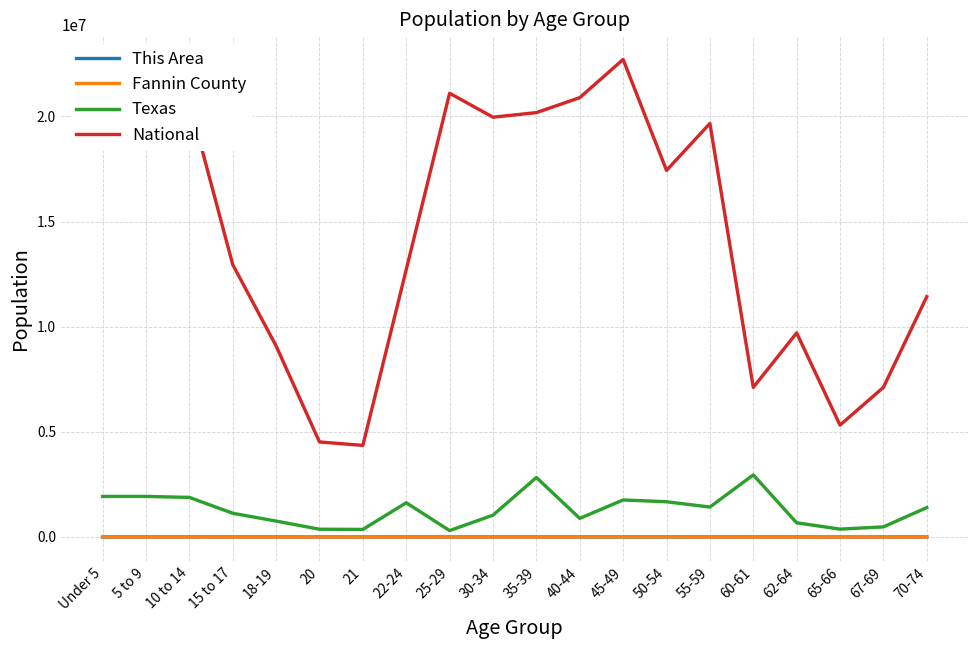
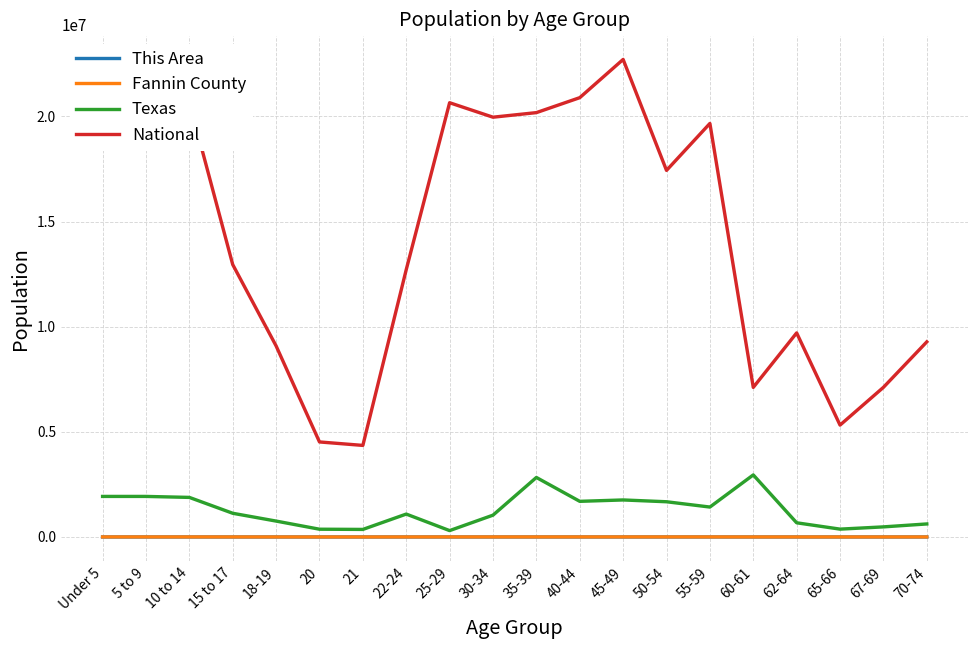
  {
    "Fannin County": {
      "Under 5": 0,
      "5 to 9": 0,
      "10 to 14": 0,
      "15 to 17": 0,
      "18-19": 0,
      "20": 0,
      "21": 0,
      "22-24": 0,
      "25-29": 0,
      "30-34": 0,
      "35-39": 0,
      "40-44": 0,
      "45-49": 0,
      "50-54": 0,
      "55-59": 0,
      "60-61": 0,
      "62-64": 0,
      "65-66": 0,
      "67-69": 0,
      "70-74": 0
    },
    "Texas": {
      "Under 5": 1900000,
      "5 to 9": 1900000,
      "10 to 14": 1900000,
      "15 to 17": 1100000,
      "18-19": 800000,
      "20": 400000,
      "21": 400000,
-     "22-24": 1600000,
+     "22-24": 1100000,
      "25-29": 300000,
      "30-34": 1000000,
      "35-39": 2800000,
-     "40-44": 900000,
+     "40-44": 1700000,
      "45-49": 1800000,
      "50-54": 1700000,
      "55-59": 1400000,
      "60-61": 3000000,
      "62-64": 700000,
      "65-66": 400000,
      "67-69": 500000,
-     "70-74": 1400000
+     "70-74": 600000
    },
    "National": {
      "15 to 17": 13000000,
      "18-19": 9100000,
      "20": 4500000,
      "21": 4400000,
      "22-24": 12700000,
-     "25-29": 21100000,
+     "25-29": 20700000,
      "30-34": 20000000,
      "35-39": 20200000,
      "40-44": 20900000,
      "45-49": 22700000,
      "50-54": 17400000,
      "55-59": 19700000,
      "60-61": 7100000,
      "62-64": 9700000,
      "65-66": 5300000,
      "67-69": 7100000,
-     "70-74": 11400000
+     "70-74": 9300000
    }
  }
